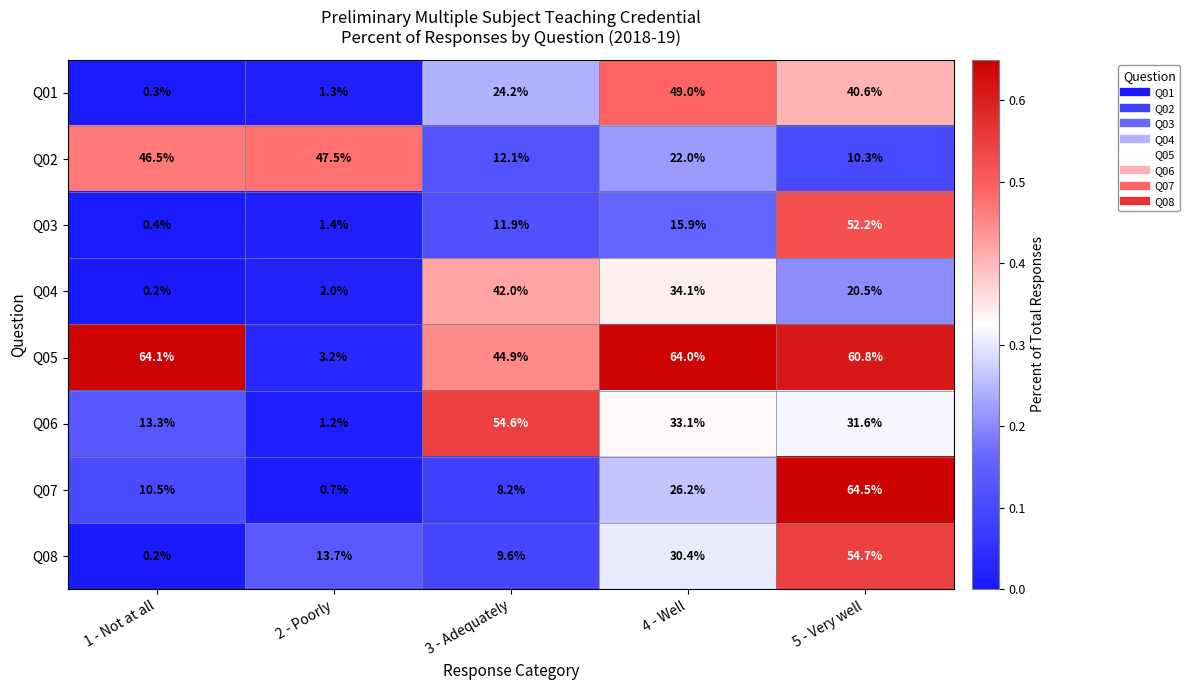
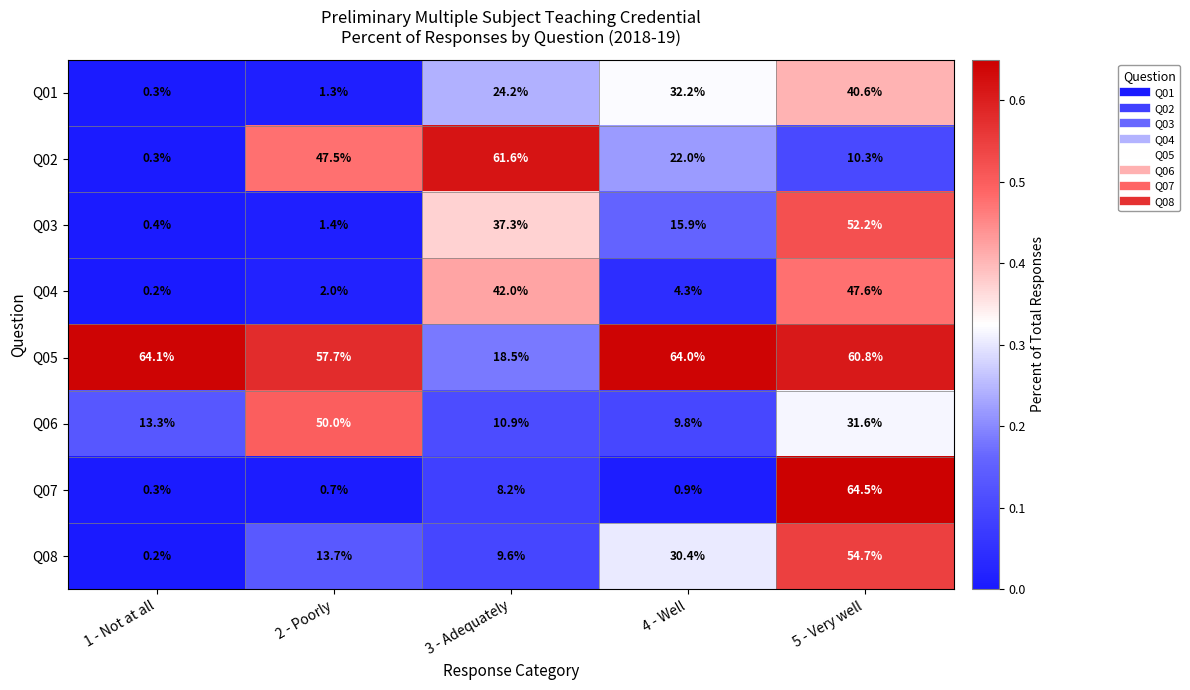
  {
    "Q01": {
      "1 - Not at all": "0.3%",
      "2 - Poorly": "1.3%",
      "3 - Adequately": "24.2%",
-     "4 - Well": "49.0%",
+     "4 - Well": "32.2%",
      "5 - Very well": "40.6%"
    },
    "Q02": {
-     "1 - Not at all": "46.5%",
+     "1 - Not at all": "0.3%",
      "2 - Poorly": "47.5%",
-     "3 - Adequately": "12.1%",
+     "3 - Adequately": "61.6%",
      "4 - Well": "22.0%",
      "5 - Very well": "10.3%"
    },
    "Q03": {
      "1 - Not at all": "0.4%",
      "2 - Poorly": "1.4%",
-     "3 - Adequately": "11.9%",
+     "3 - Adequately": "37.3%",
      "4 - Well": "15.9%",
      "5 - Very well": "52.2%"
    },
    "Q04": {
      "1 - Not at all": "0.2%",
      "2 - Poorly": "2.0%",
      "3 - Adequately": "42.0%",
-     "4 - Well": "34.1%",
-     "5 - Very well": "20.5%"
+     "4 - Well": "4.3%",
+     "5 - Very well": "47.6%"
    },
    "Q05": {
      "1 - Not at all": "64.1%",
-     "2 - Poorly": "3.2%",
-     "3 - Adequately": "44.9%",
+     "2 - Poorly": "57.7%",
+     "3 - Adequately": "18.5%",
      "4 - Well": "64.0%",
      "5 - Very well": "60.8%"
    },
    "Q06": {
      "1 - Not at all": "13.3%",
-     "2 - Poorly": "1.2%",
-     "3 - Adequately": "54.6%",
-     "4 - Well": "33.1%",
+     "2 - Poorly": "50.0%",
+     "3 - Adequately": "10.9%",
+     "4 - Well": "9.8%",
      "5 - Very well": "31.6%"
    },
    "Q07": {
-     "1 - Not at all": "10.5%",
+     "1 - Not at all": "0.3%",
      "2 - Poorly": "0.7%",
      "3 - Adequately": "8.2%",
-     "4 - Well": "26.2%",
+     "4 - Well": "0.9%",
      "5 - Very well": "64.5%"
    },
    "Q08": {
      "1 - Not at all": "0.2%",
      "2 - Poorly": "13.7%",
      "3 - Adequately": "9.6%",
      "4 - Well": "30.4%",
      "5 - Very well": "54.7%"
    }
  }
